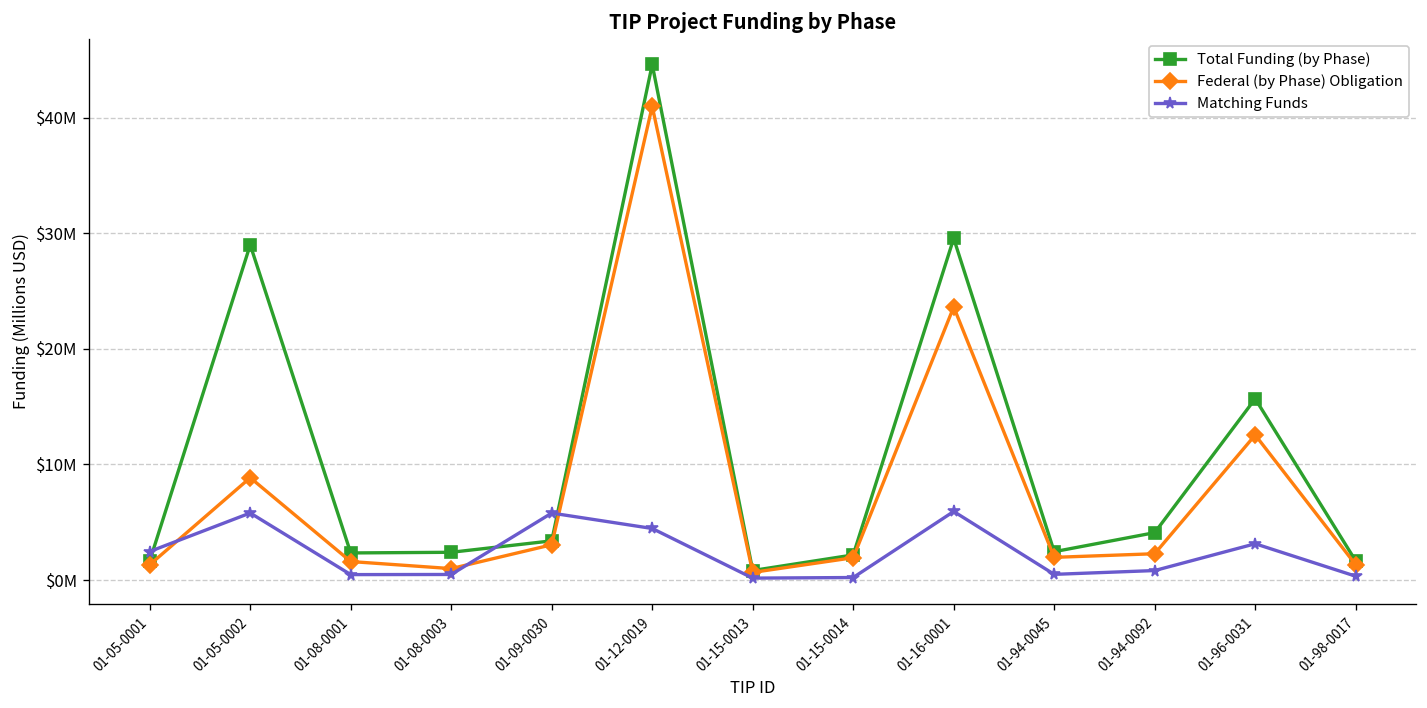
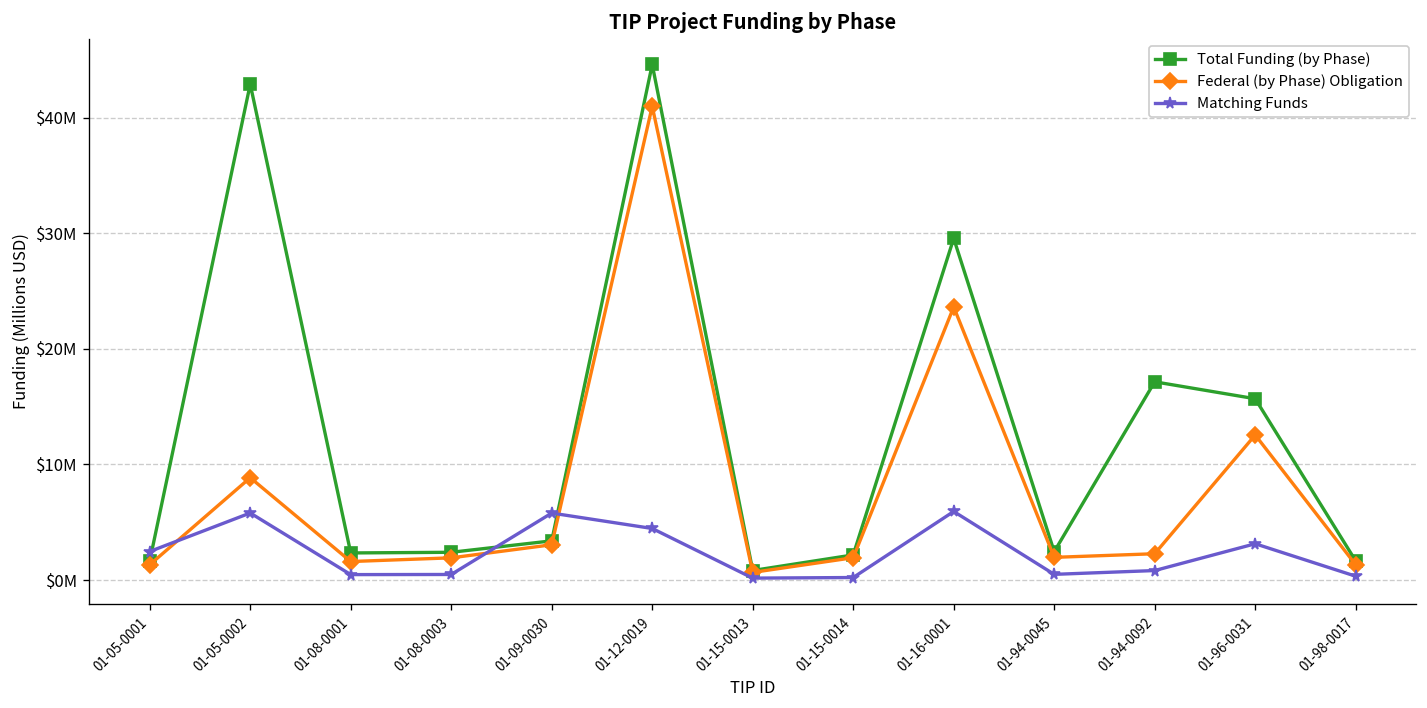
  {
    "Total Funding (by Phase)": {
      "01-05-0001": "$2000000",
-     "01-05-0002": "$29000000",
+     "01-05-0002": "$43000000",
      "01-08-0001": "$2000000",
      "01-08-0003": "$2000000",
      "01-09-0030": "$3000000",
      "01-12-0019": "$45000000",
      "01-16-0001": "$30000000",
      "01-94-0045": "$2000000",
-     "01-94-0092": "$4000000",
+     "01-94-0092": "$17000000",
      "01-96-0031": "$16000000",
      "01-98-0017": "$2000000"
    },
    "Federal (by Phase) Obligation": {
      "01-05-0001": "$1000000",
      "01-05-0002": "$9000000",
      "01-08-0001": "$2000000",
-     "01-08-0003": "$1000000",
+     "01-08-0003": "$2000000",
      "01-09-0030": "$3000000",
      "01-12-0019": "$41000000",
      "01-16-0001": "$24000000",
      "01-94-0045": "$2000000",
      "01-94-0092": "$2000000",
      "01-96-0031": "$13000000",
      "01-98-0017": "$1000000"
    },
    "Matching Funds": {
      "01-05-0001": "$2000000",
      "01-05-0002": "$6000000",
      "01-08-0001": "$0",
      "01-08-0003": "$0",
      "01-09-0030": "$6000000",
      "01-12-0019": "$4000000",
      "01-15-0013": "$0",
      "01-15-0014": "$0",
      "01-16-0001": "$6000000",
      "01-94-0045": "$0",
      "01-94-0092": "$1000000",
      "01-96-0031": "$3000000",
      "01-98-0017": "$0"
    }
  }
